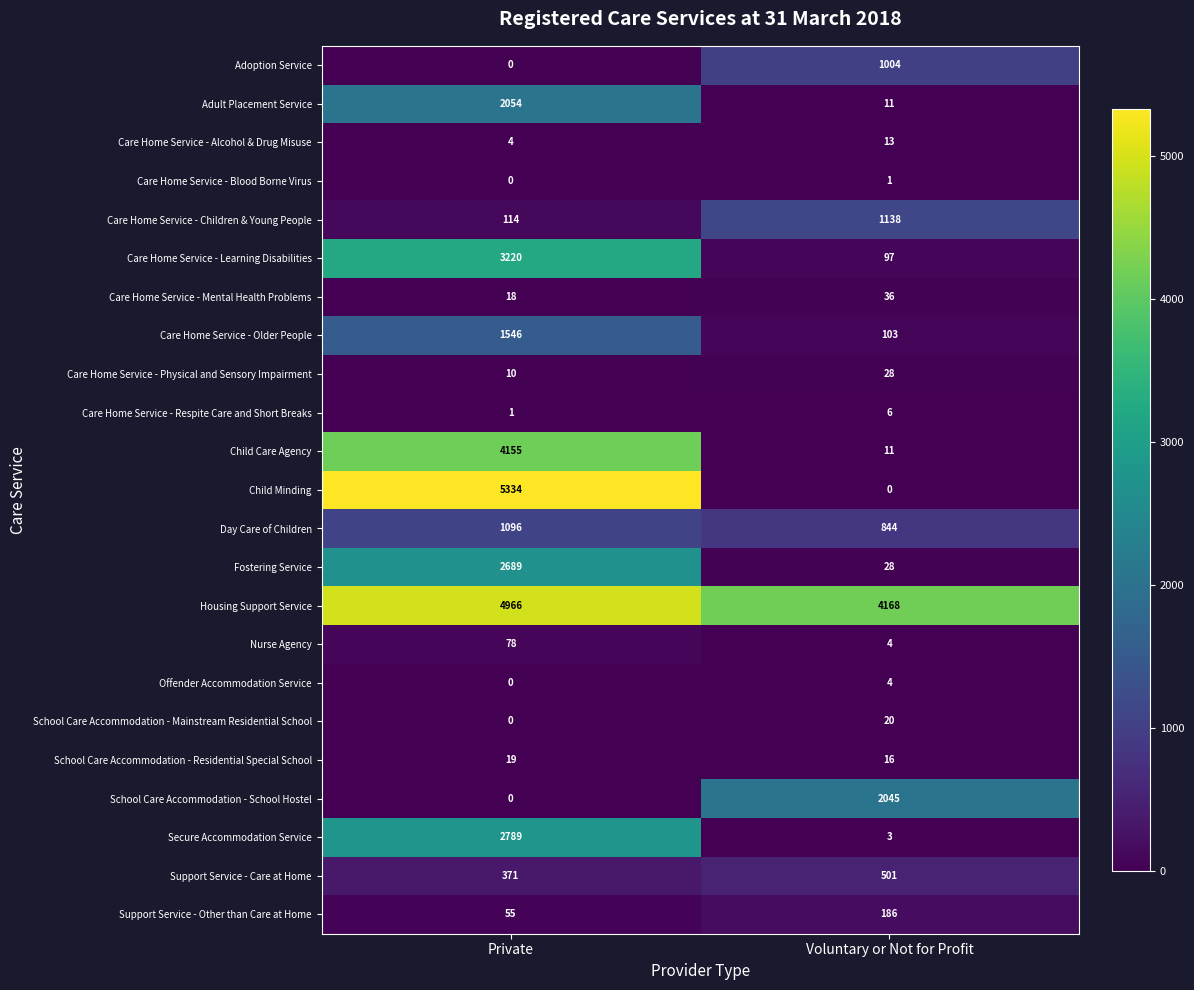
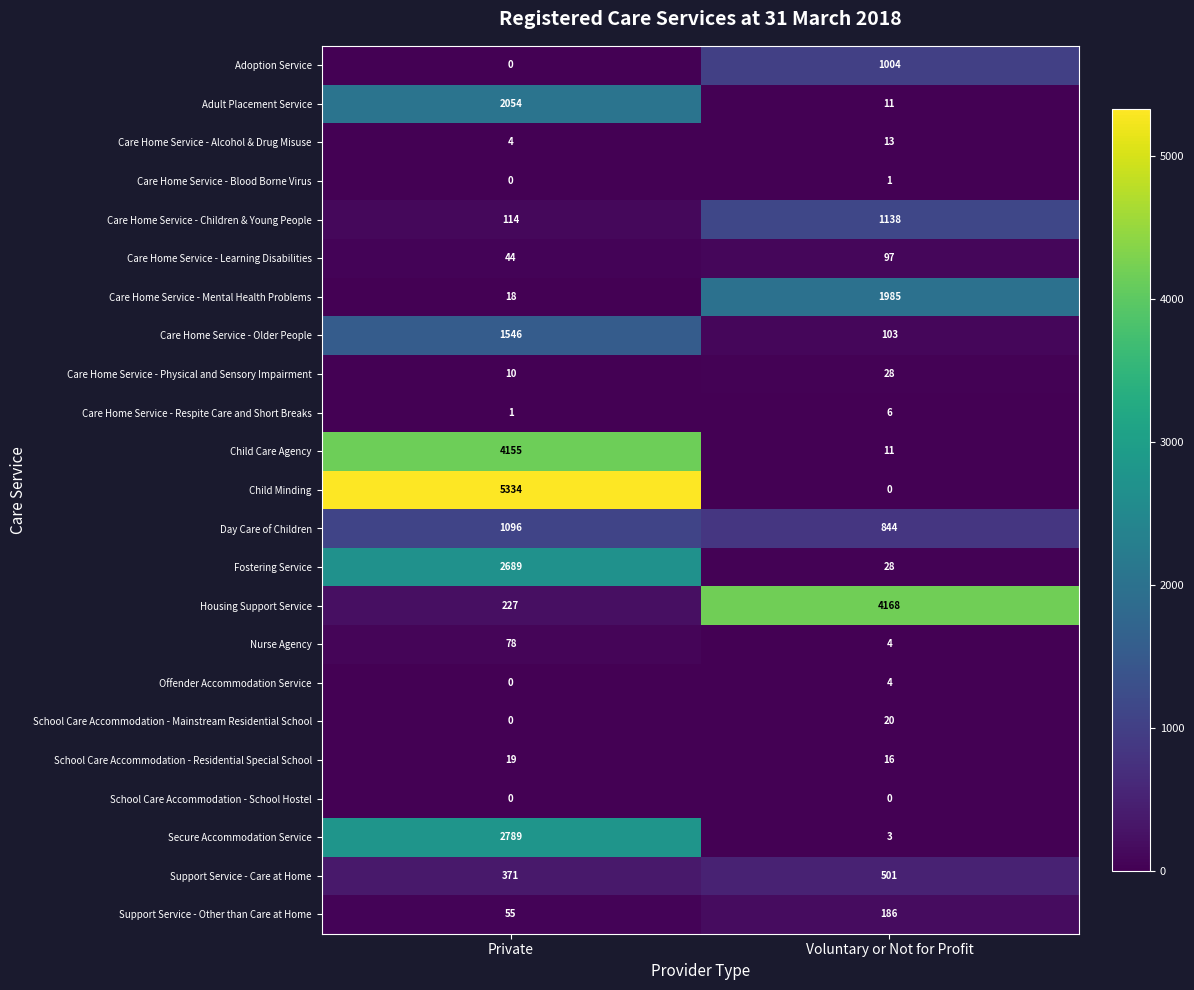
  {
    "Adoption Service": {
      "Private": 0,
      "Voluntary or Not for Profit": 1004
    },
    "Adult Placement Service": {
      "Private": 2054,
      "Voluntary or Not for Profit": 11
    },
    "Care Home Service - Alcohol & Drug Misuse": {
      "Private": 4,
      "Voluntary or Not for Profit": 13
    },
    "Care Home Service - Blood Borne Virus": {
      "Private": 0,
      "Voluntary or Not for Profit": 1
    },
    "Care Home Service - Children & Young People": {
      "Private": 114,
      "Voluntary or Not for Profit": 1138
    },
    "Care Home Service - Learning Disabilities": {
-     "Private": 3220,
+     "Private": 44,
      "Voluntary or Not for Profit": 97
    },
    "Care Home Service - Mental Health Problems": {
      "Private": 18,
-     "Voluntary or Not for Profit": 36
+     "Voluntary or Not for Profit": 1985
    },
    "Care Home Service - Older People": {
      "Private": 1546,
      "Voluntary or Not for Profit": 103
    },
    "Care Home Service - Physical and Sensory Impairment": {
      "Private": 10,
      "Voluntary or Not for Profit": 28
    },
    "Care Home Service - Respite Care and Short Breaks": {
      "Private": 1,
      "Voluntary or Not for Profit": 6
    },
    "Child Care Agency": {
      "Private": 4155,
      "Voluntary or Not for Profit": 11
    },
    "Child Minding": {
      "Private": 5334,
      "Voluntary or Not for Profit": 0
    },
    "Day Care of Children": {
      "Private": 1096,
      "Voluntary or Not for Profit": 844
    },
    "Fostering Service": {
      "Private": 2689,
      "Voluntary or Not for Profit": 28
    },
    "Housing Support Service": {
-     "Private": 4966,
+     "Private": 227,
      "Voluntary or Not for Profit": 4168
    },
    "Nurse Agency": {
      "Private": 78,
      "Voluntary or Not for Profit": 4
    },
    "Offender Accommodation Service": {
      "Private": 0,
      "Voluntary or Not for Profit": 4
    },
    "School Care Accommodation - Mainstream Residential School": {
      "Private": 0,
      "Voluntary or Not for Profit": 20
    },
    "School Care Accommodation - Residential Special School": {
      "Private": 19,
      "Voluntary or Not for Profit": 16
    },
    "School Care Accommodation - School Hostel": {
      "Private": 0,
-     "Voluntary or Not for Profit": 2045
+     "Voluntary or Not for Profit": 0
    },
    "Secure Accommodation Service": {
      "Private": 2789,
      "Voluntary or Not for Profit": 3
    },
    "Support Service - Care at Home": {
      "Private": 371,
      "Voluntary or Not for Profit": 501
    },
    "Support Service - Other than Care at Home": {
      "Private": 55,
      "Voluntary or Not for Profit": 186
    }
  }
